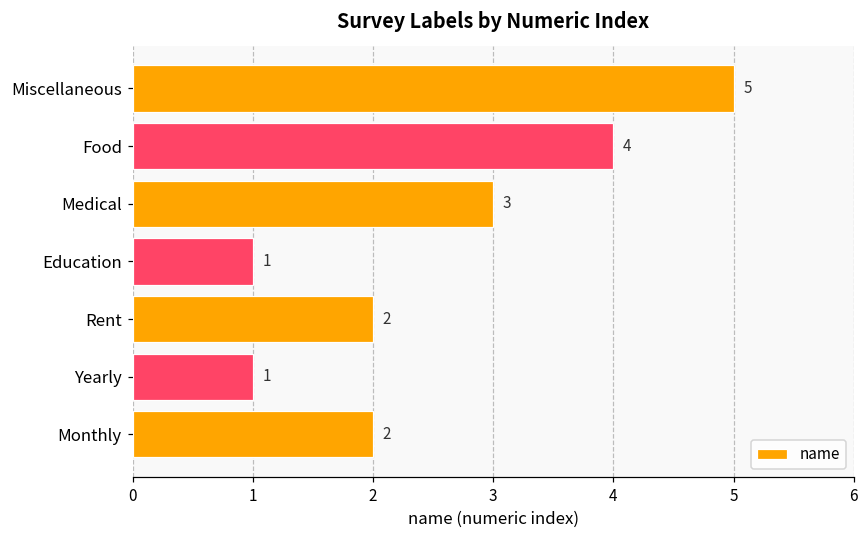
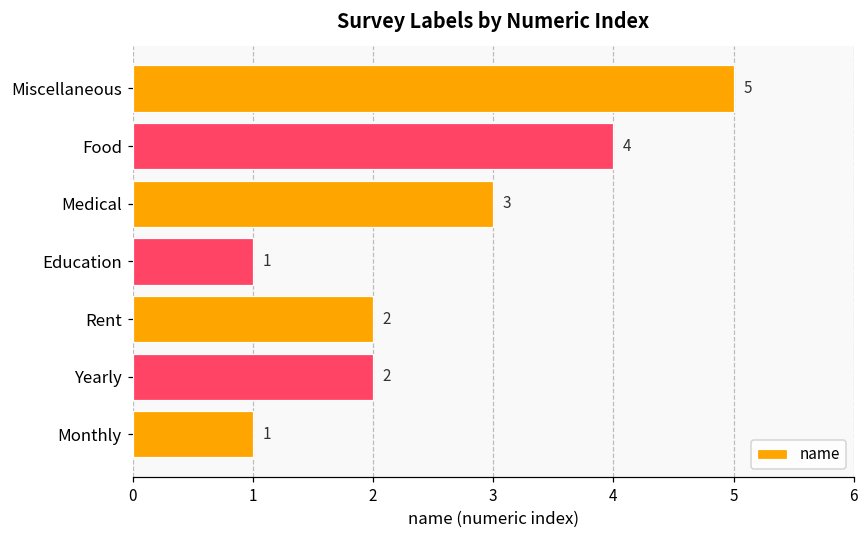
  {
    "Miscellaneous": 5,
    "Food": 4,
    "Medical": 3,
    "Education": 1,
    "Rent": 2,
-   "Yearly": 1,
-   "Monthly": 2
+   "Yearly": 2,
+   "Monthly": 1
  }
